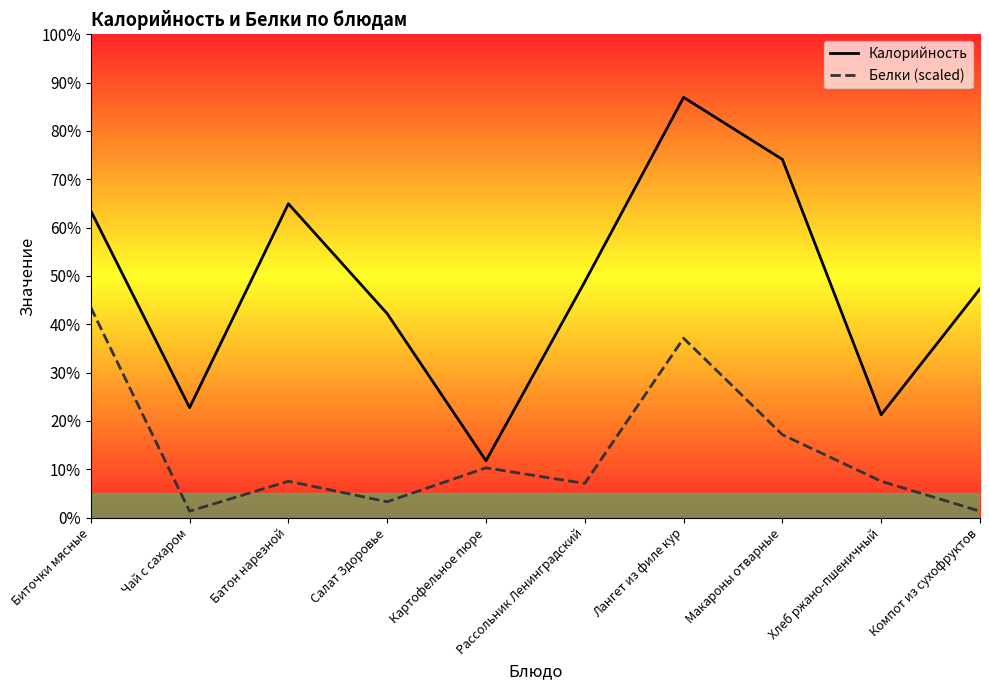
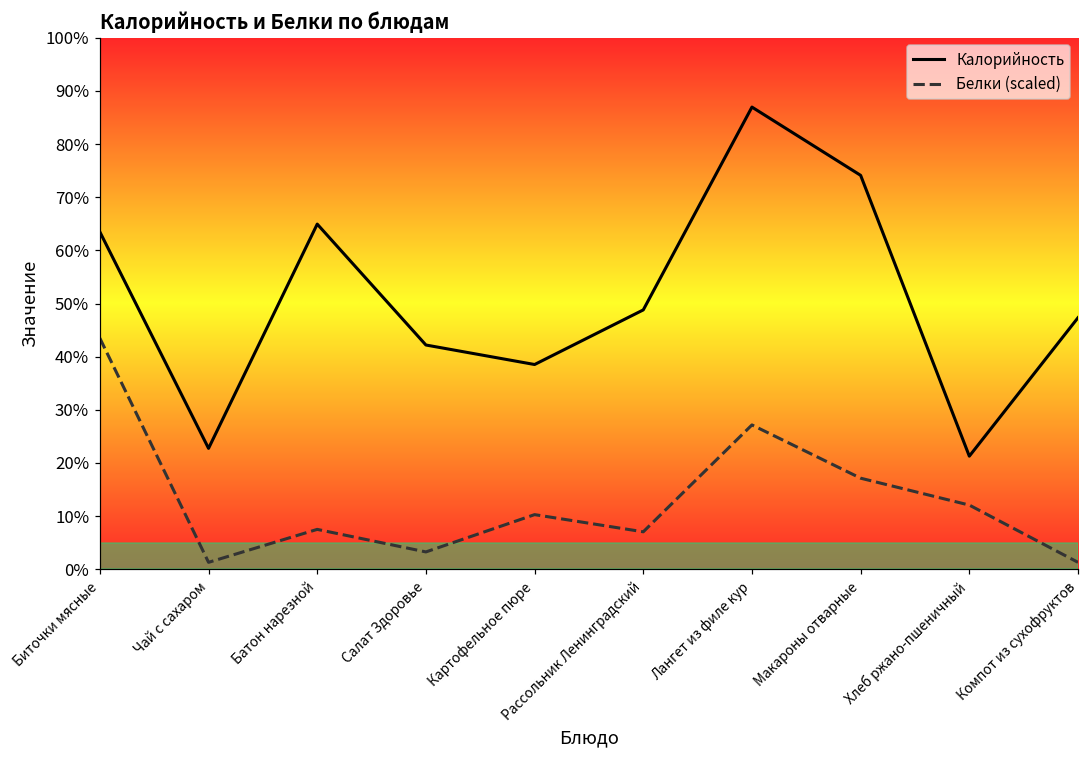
  {
    "Калорийность": {
      "Биточки мясные": "63%",
      "Чай с сахаром": "23%",
      "Батон нарезной": "65%",
      "Салат Здоровье": "42%",
-     "Картофельное пюре": "12%",
+     "Картофельное пюре": "39%",
      "Рассольник Ленинградский": "49%",
      "Лангет из филе кур": "87%",
      "Макароны отварные": "74%",
      "Хлеб ржано-пшеничный": "21%",
      "Компот из сухофруктов": "47%"
    },
    "Белки (scaled)": {
      "Биточки мясные": "43%",
      "Батон нарезной": "8%",
      "Картофельное пюре": "10%",
      "Рассольник Ленинградский": "7%",
-     "Лангет из филе кур": "37%",
+     "Лангет из филе кур": "27%",
      "Макароны отварные": "17%",
-     "Хлеб ржано-пшеничный": "8%"
+     "Хлеб ржано-пшеничный": "12%"
    }
  }
